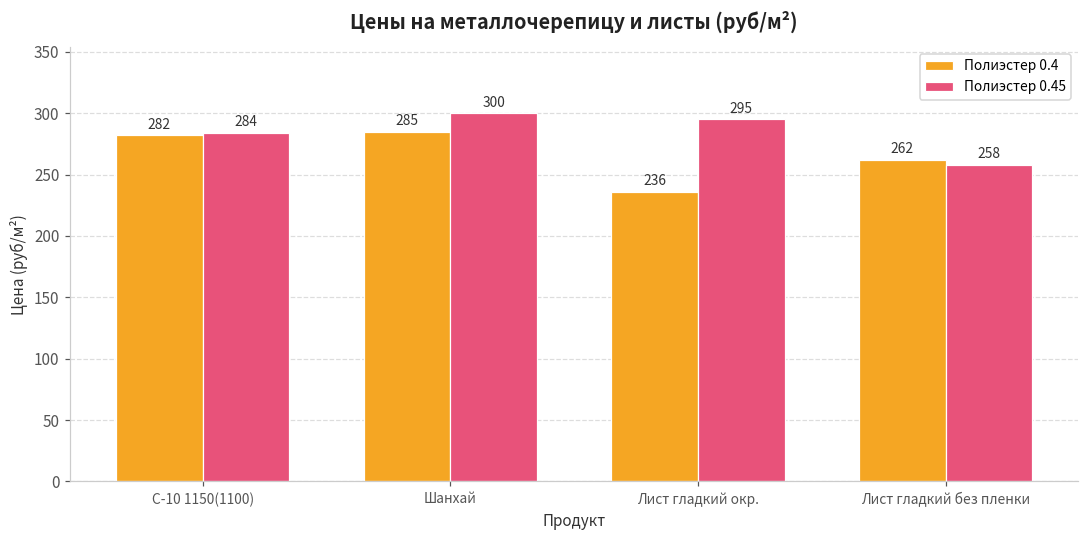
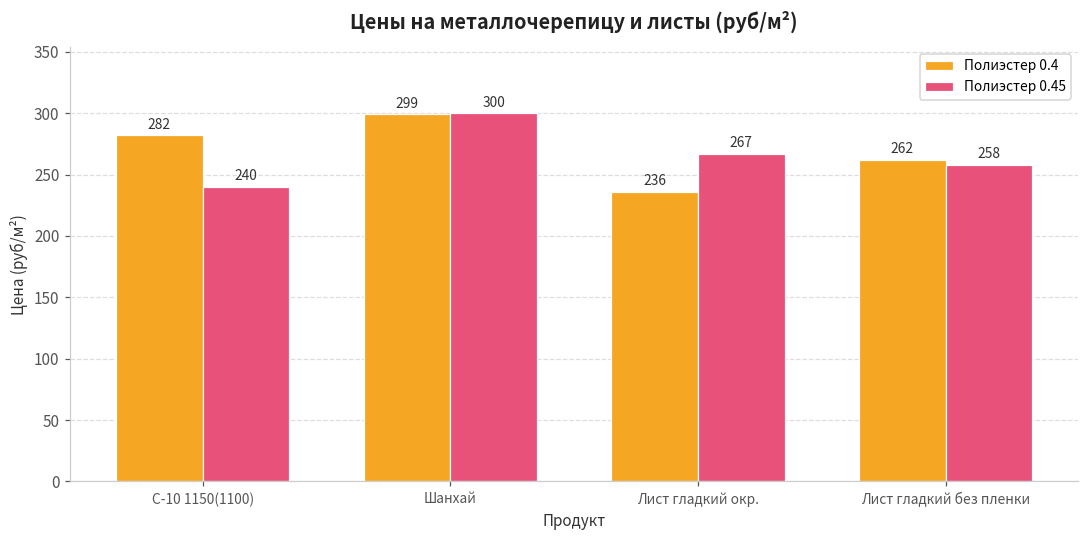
  {
    "Полиэстер 0.4": {
      "С-10 1150(1100)": 282,
-     "Шанхай": 285,
+     "Шанхай": 299,
      "Лист гладкий окр.": 236,
      "Лист гладкий без пленки": 262
    },
    "Полиэстер 0.45": {
-     "С-10 1150(1100)": 284,
+     "С-10 1150(1100)": 240,
      "Шанхай": 300,
-     "Лист гладкий окр.": 295,
+     "Лист гладкий окр.": 267,
      "Лист гладкий без пленки": 258
    }
  }
